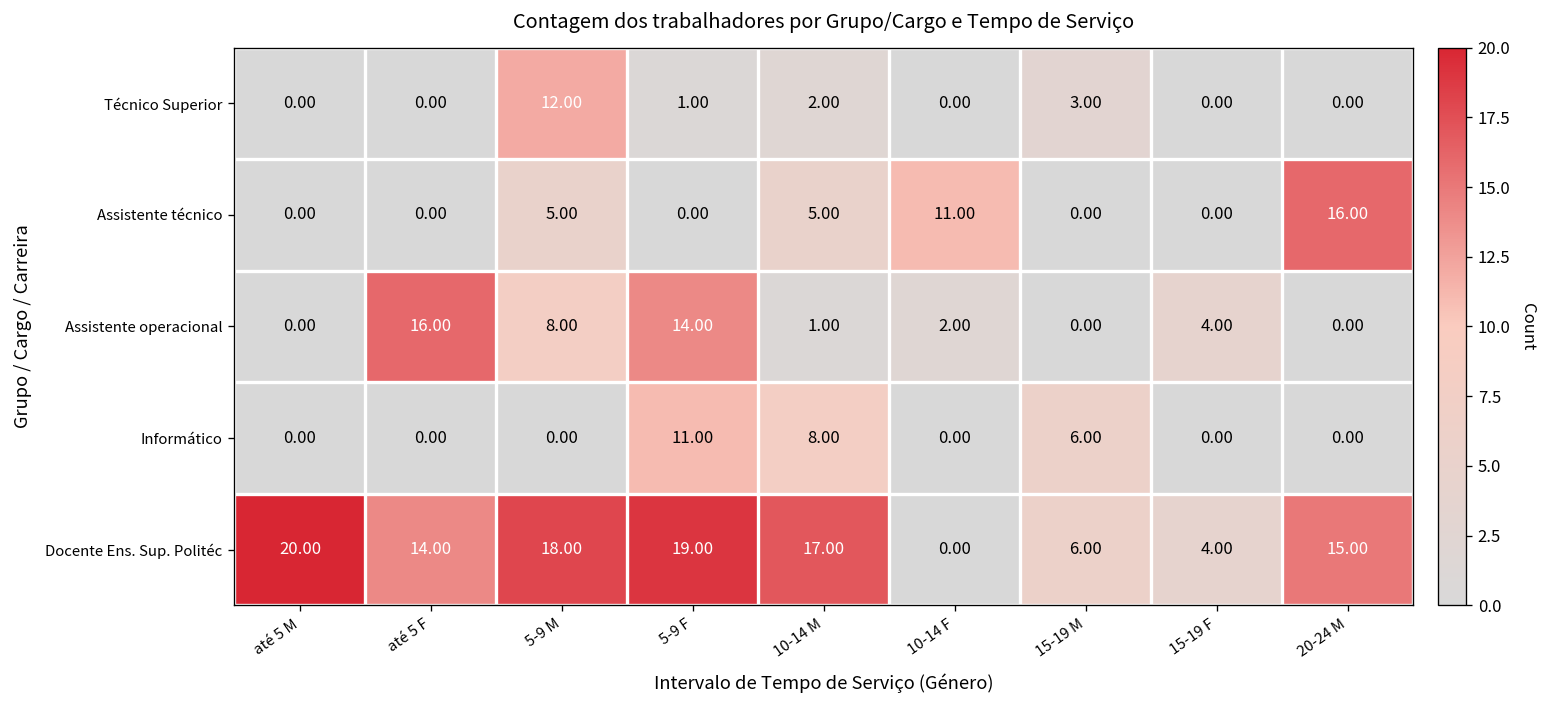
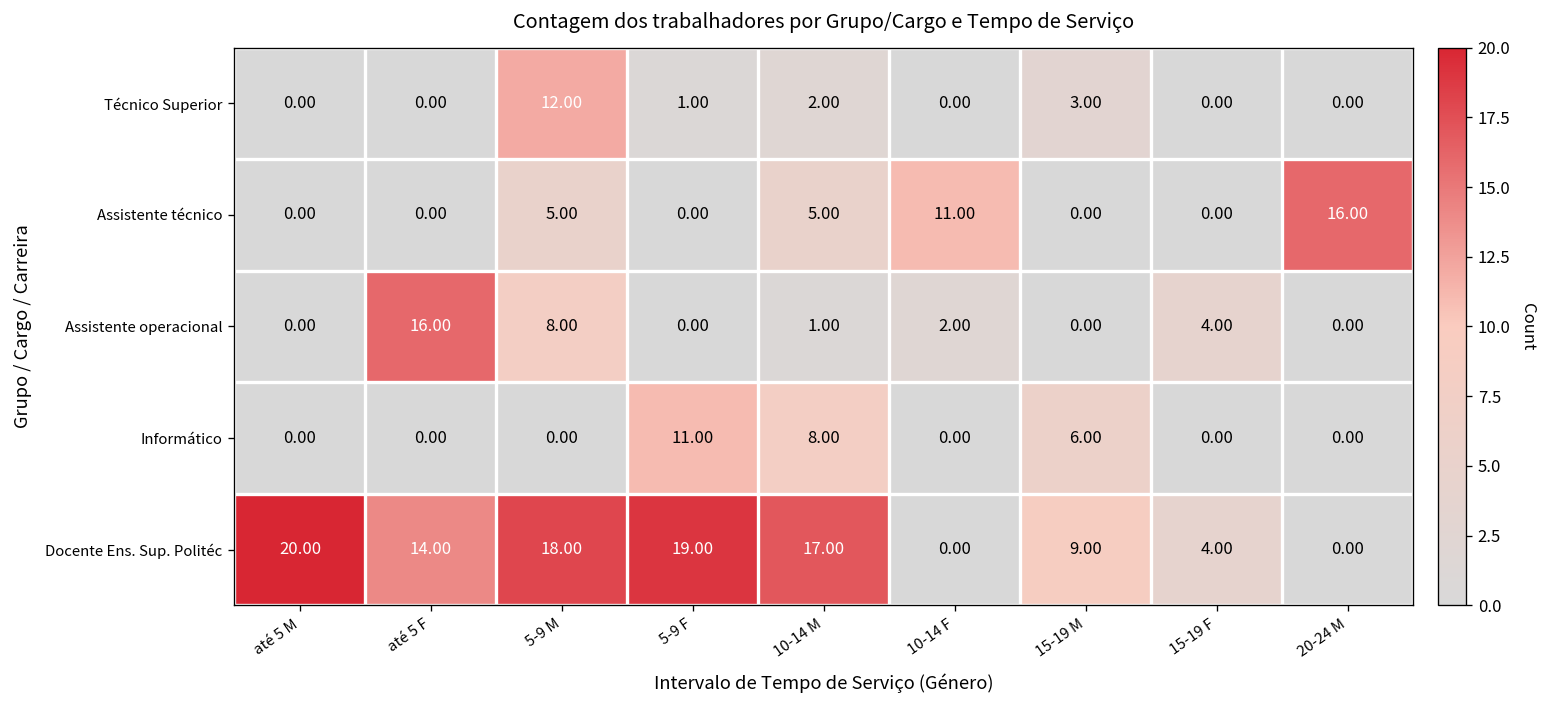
  {
    "Técnico Superior": {
      "até 5 M": 0.00,
      "até 5 F": 0.00,
      "5-9 M": 12.00,
      "5-9 F": 1.00,
      "10-14 M": 2.00,
      "10-14 F": 0.00,
      "15-19 M": 3.00,
      "15-19 F": 0.00,
      "20-24 M": 0.00
    },
    "Assistente técnico": {
      "até 5 M": 0.00,
      "até 5 F": 0.00,
      "5-9 M": 5.00,
      "5-9 F": 0.00,
      "10-14 M": 5.00,
      "10-14 F": 11.00,
      "15-19 M": 0.00,
      "15-19 F": 0.00,
      "20-24 M": 16.00
    },
    "Assistente operacional": {
      "até 5 M": 0.00,
      "até 5 F": 16.00,
      "5-9 M": 8.00,
-     "5-9 F": 14.00,
+     "5-9 F": 0.00,
      "10-14 M": 1.00,
      "10-14 F": 2.00,
      "15-19 M": 0.00,
      "15-19 F": 4.00,
      "20-24 M": 0.00
    },
    "Informático": {
      "até 5 M": 0.00,
      "até 5 F": 0.00,
      "5-9 M": 0.00,
      "5-9 F": 11.00,
      "10-14 M": 8.00,
      "10-14 F": 0.00,
      "15-19 M": 6.00,
      "15-19 F": 0.00,
      "20-24 M": 0.00
    },
    "Docente Ens. Sup. Politéc": {
      "até 5 M": 20.00,
      "até 5 F": 14.00,
      "5-9 M": 18.00,
      "5-9 F": 19.00,
      "10-14 M": 17.00,
      "10-14 F": 0.00,
-     "15-19 M": 6.00,
+     "15-19 M": 9.00,
      "15-19 F": 4.00,
-     "20-24 M": 15.00
+     "20-24 M": 0.00
    }
  }
